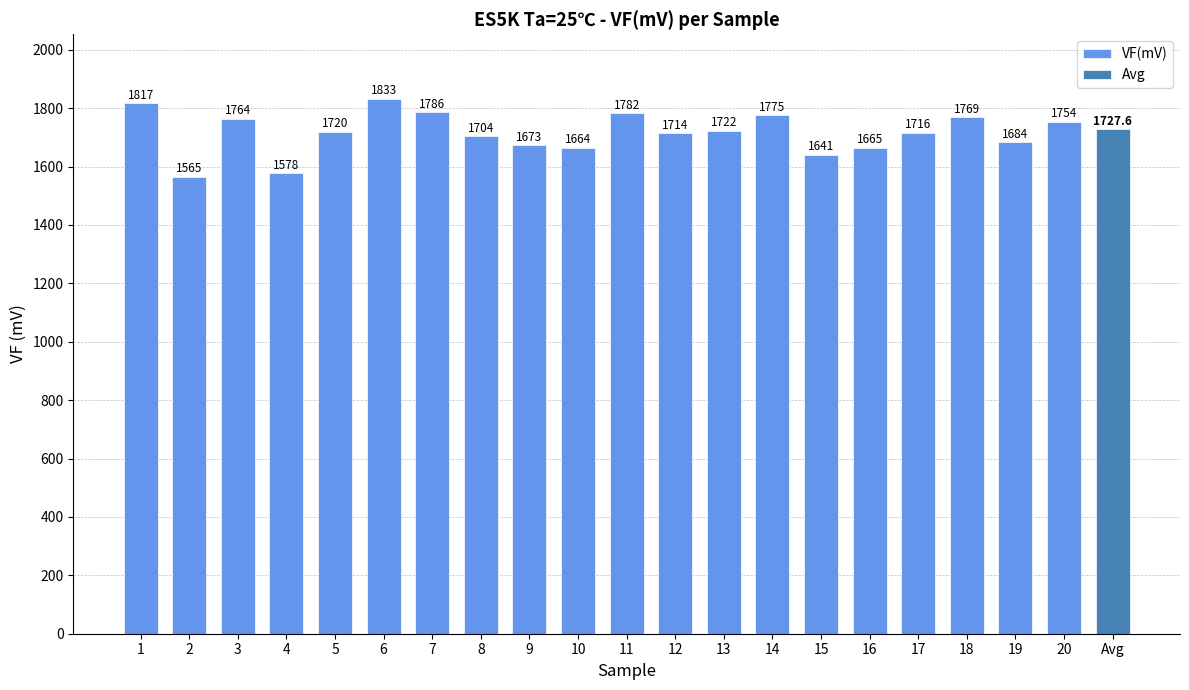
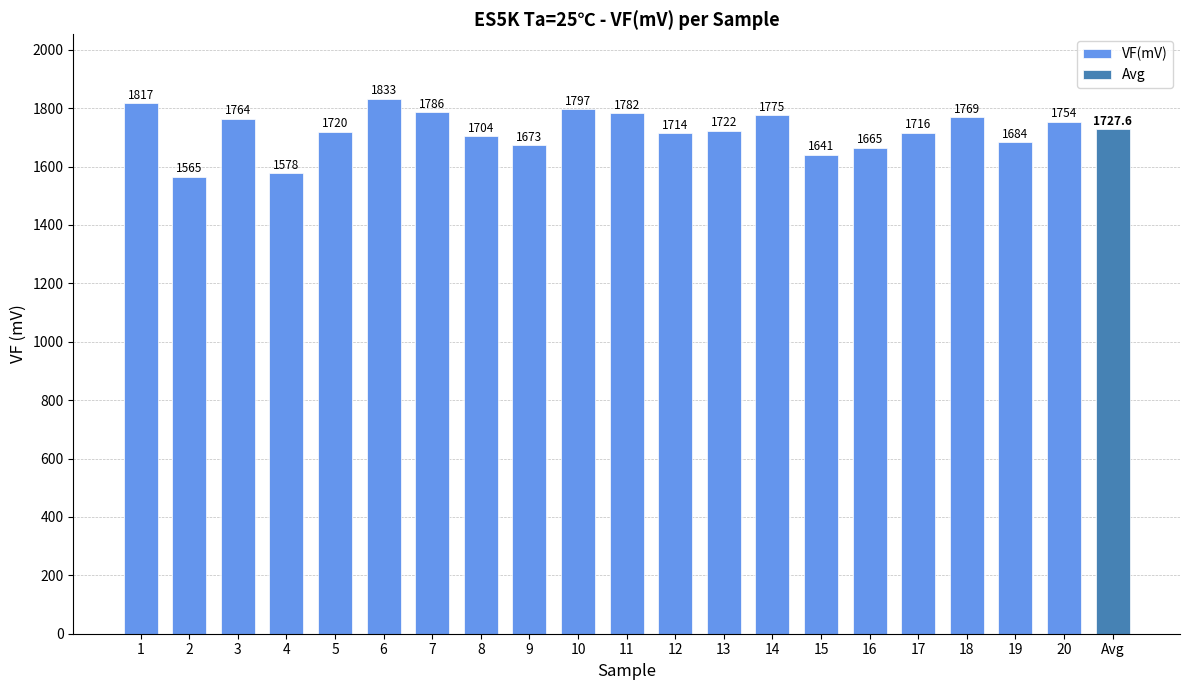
  {
    "VF(mV)": {
      "1": 1817,
      "2": 1565,
      "3": 1764,
      "4": 1578,
      "5": 1720,
      "6": 1833,
      "7": 1786,
      "8": 1704,
      "9": 1673,
-     "10": 1664,
+     "10": 1797,
      "11": 1782,
      "12": 1714,
      "13": 1722,
      "14": 1775,
      "15": 1641,
      "16": 1665,
      "17": 1716,
      "18": 1769,
      "19": 1684,
      "20": 1754
    },
    "Avg": {
      "Avg": 1727.6
    }
  }
